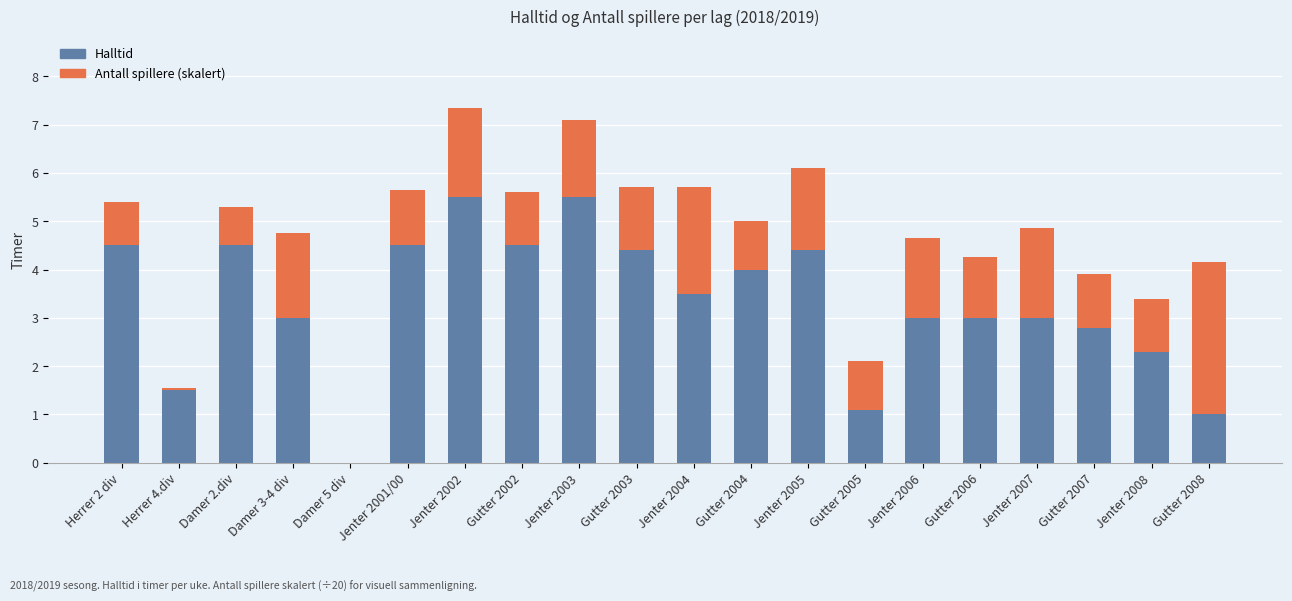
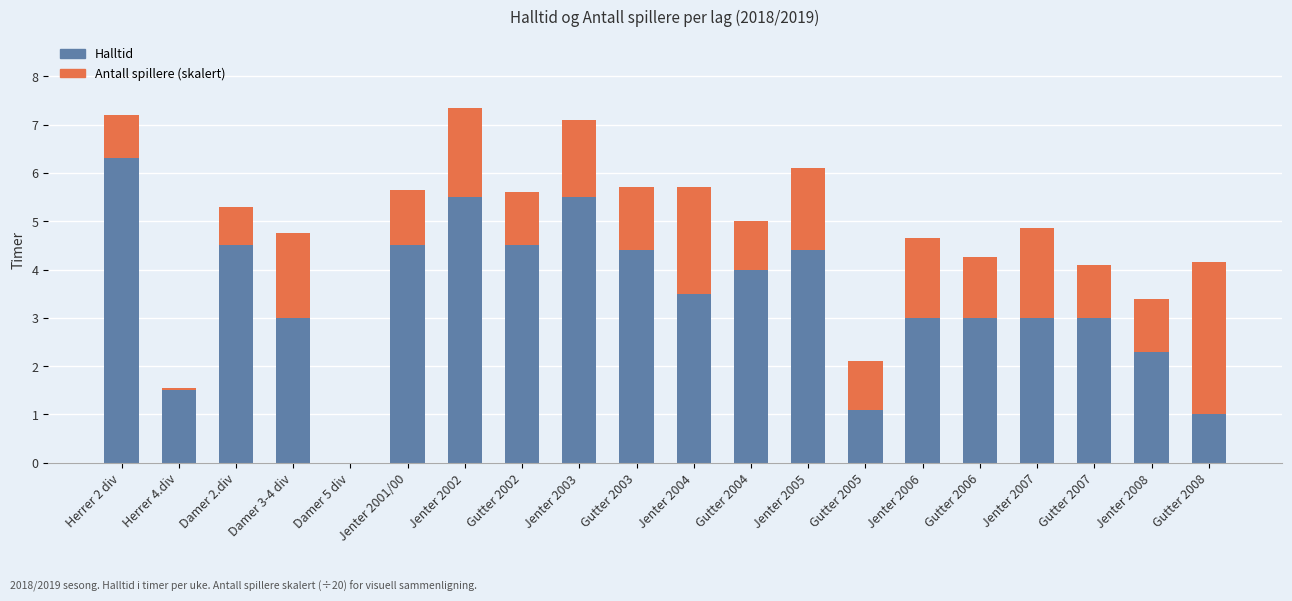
  {
    "Halltid": {
-     "Herrer 2 div": 4.5,
+     "Herrer 2 div": 6.3,
      "Herrer 4.div": 1.5,
      "Damer 2.div": 4.5,
      "Damer 3-4 div": 3.0,
      "Damer 5 div": 0.0,
      "Jenter 2001/00": 4.5,
      "Jenter 2002": 5.5,
      "Gutter 2002": 4.5,
      "Jenter 2003": 5.5,
      "Gutter 2003": 4.4,
      "Jenter 2004": 3.5,
      "Gutter 2004": 4.0,
      "Jenter 2005": 4.4,
      "Gutter 2005": 1.1,
      "Jenter 2006": 3.0,
      "Gutter 2006": 3.0,
      "Jenter 2007": 3.0,
-     "Gutter 2007": 2.8,
+     "Gutter 2007": 3.0,
      "Jenter 2008": 2.3,
      "Gutter 2008": 1.0
    },
    "Antall spillere (skalert)": {
      "Herrer 2 div": 0.9,
      "Damer 2.div": 0.8,
      "Damer 3-4 div": 1.8,
      "Damer 5 div": 0.0,
      "Jenter 2001/00": 1.1,
      "Jenter 2002": 1.9,
      "Gutter 2002": 1.1,
      "Jenter 2003": 1.6,
      "Gutter 2003": 1.3,
      "Jenter 2004": 2.2,
      "Gutter 2004": 1.0,
      "Jenter 2005": 1.7,
      "Gutter 2005": 1.0,
      "Jenter 2006": 1.6,
      "Gutter 2006": 1.3,
      "Jenter 2007": 1.9,
      "Gutter 2007": 1.1,
      "Jenter 2008": 1.1,
      "Gutter 2008": 3.1
    }
  }
